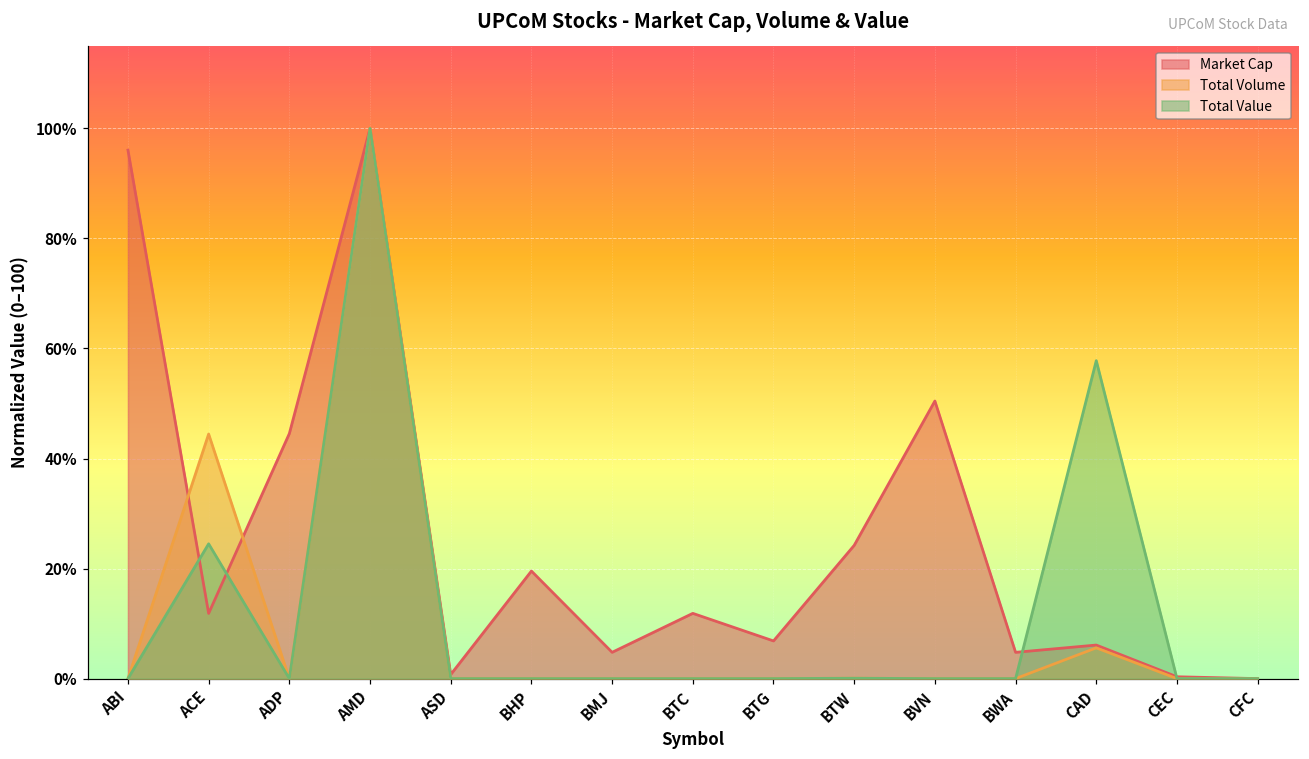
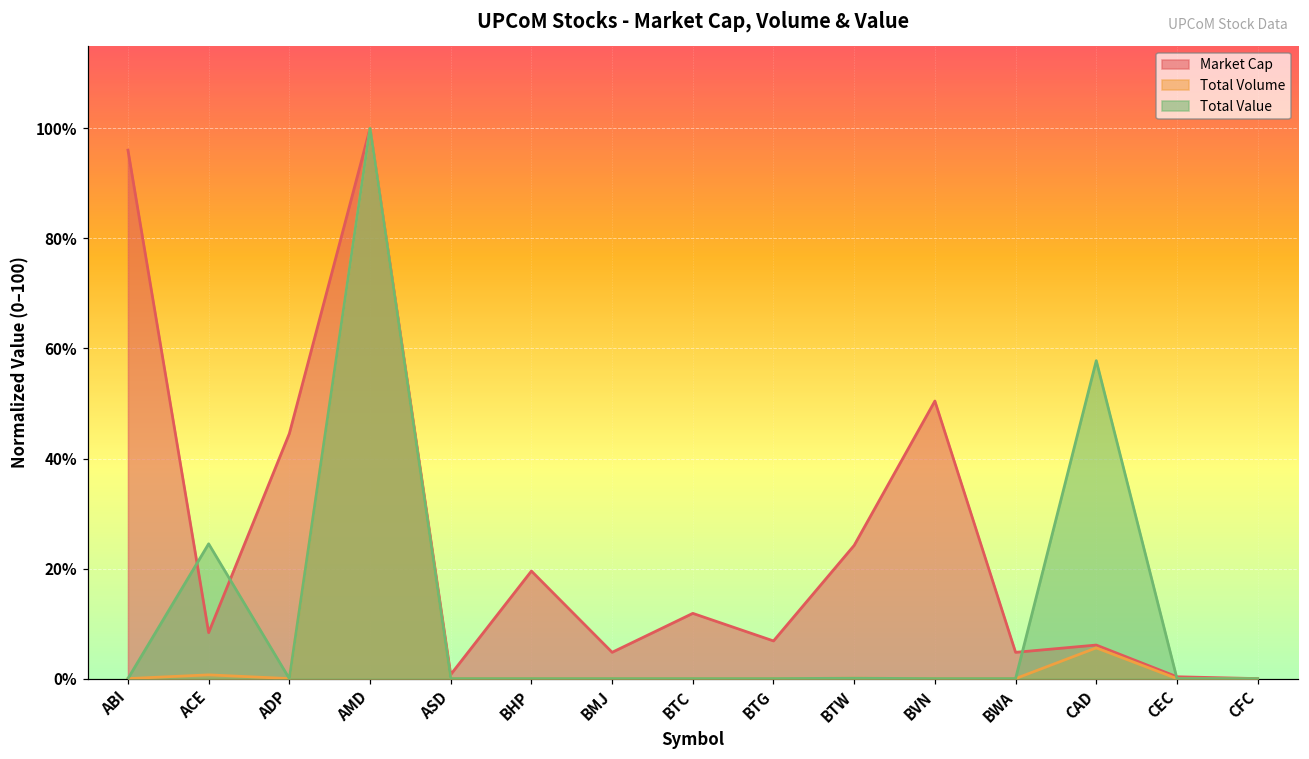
  {
    "Market Cap": {
      "ABI": "96%",
-     "ACE": "12%",
+     "ACE": "8%",
      "ADP": "45%",
      "ASD": "1%",
      "BHP": "20%",
      "BMJ": "5%",
      "BTC": "12%",
      "BTG": "7%",
      "BTW": "24%",
      "BVN": "50%",
      "BWA": "5%",
      "CAD": "6%"
    },
    "Total Volume": {
-     "ACE": "44%",
+     "ACE": "1%",
      "CAD": "6%"
    },
    "Total Value": {
      "ACE": "24%",
      "CAD": "58%"
    }
  }
